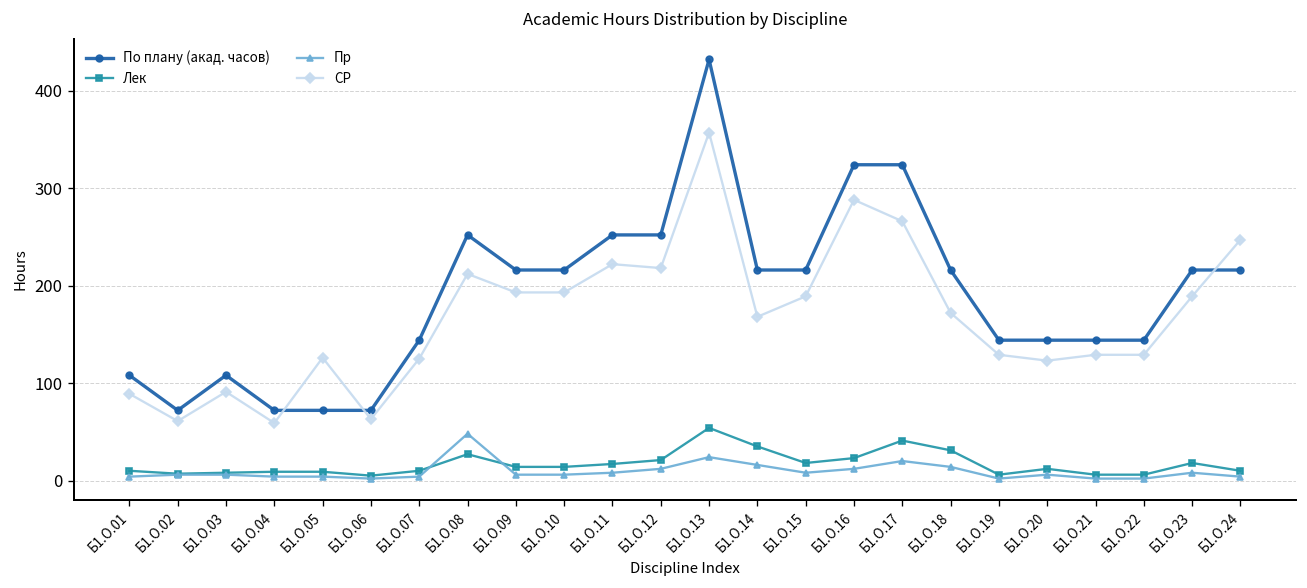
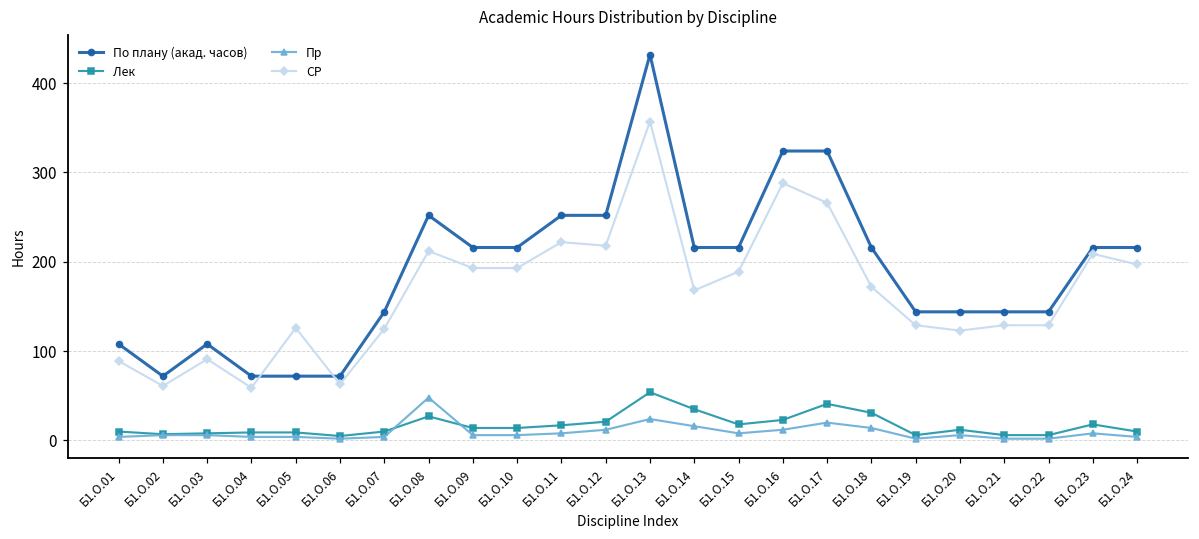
  {
    "Пр": {
      "Б1.О.01": 0,
      "Б1.О.04": 0,
      "Б1.О.05": 0,
      "Б1.О.07": 0,
      "Б1.О.08": 50,
      "Б1.О.09": 10,
      "Б1.О.10": 10,
      "Б1.О.11": 10,
      "Б1.О.12": 10,
      "Б1.О.13": 20,
      "Б1.О.14": 20,
      "Б1.О.15": 10,
      "Б1.О.16": 10,
      "Б1.О.17": 20,
      "Б1.О.18": 10,
      "Б1.О.19": 0,
      "Б1.О.20": 10,
      "Б1.О.21": 0,
      "Б1.О.22": 0,
      "Б1.О.23": 10,
      "Б1.О.24": 0
    },
    "СР": {
      "Б1.О.01": 90,
      "Б1.О.02": 60,
      "Б1.О.03": 90,
      "Б1.О.04": 60,
      "Б1.О.05": 130,
      "Б1.О.06": 60,
      "Б1.О.07": 130,
      "Б1.О.08": 210,
      "Б1.О.09": 190,
      "Б1.О.10": 190,
      "Б1.О.11": 220,
      "Б1.О.12": 220,
      "Б1.О.13": 360,
      "Б1.О.14": 170,
      "Б1.О.15": 190,
      "Б1.О.16": 290,
      "Б1.О.17": 270,
      "Б1.О.18": 170,
      "Б1.О.19": 130,
      "Б1.О.20": 120,
      "Б1.О.21": 130,
      "Б1.О.22": 130,
-     "Б1.О.23": 190,
-     "Б1.О.24": 250
+     "Б1.О.23": 210,
+     "Б1.О.24": 200
    }
  }
